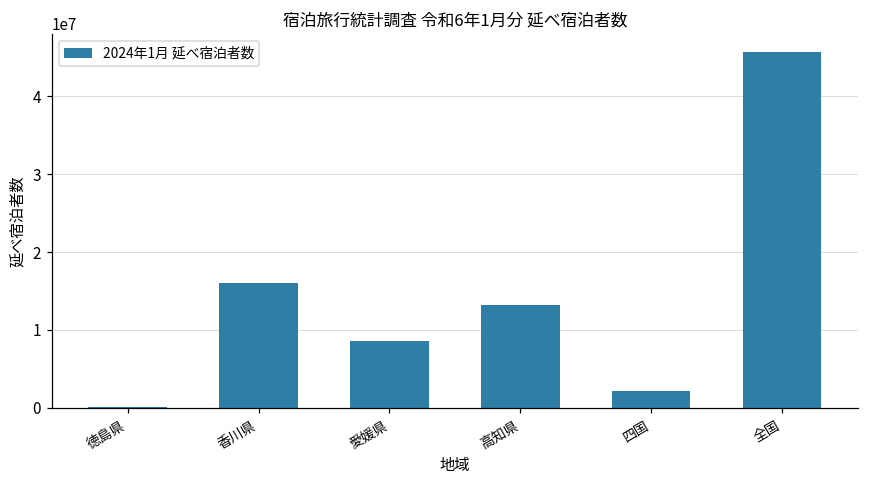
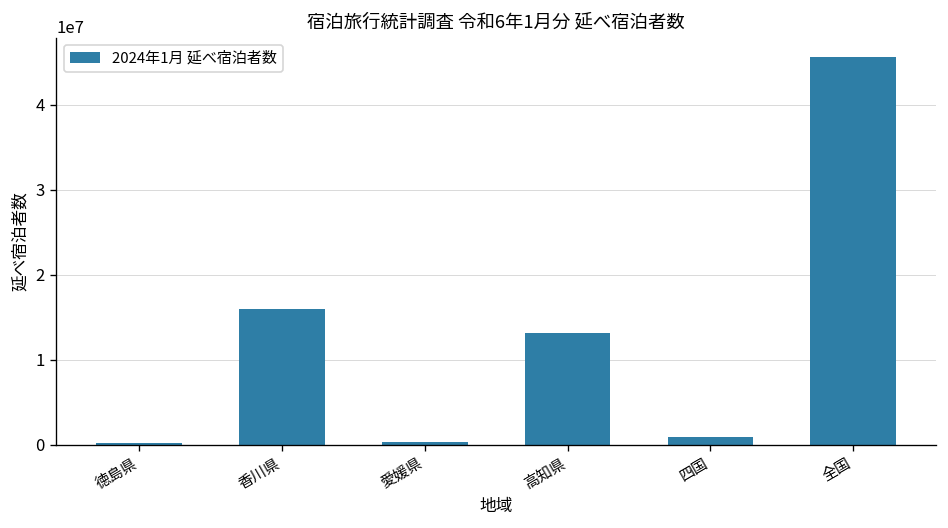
  {
    "香川県": 16000000,
-   "愛媛県": 9000000,
+   "愛媛県": 0,
    "高知県": 13000000,
-   "四国": 2000000,
+   "四国": 1000000,
    "全国": 46000000
  }
